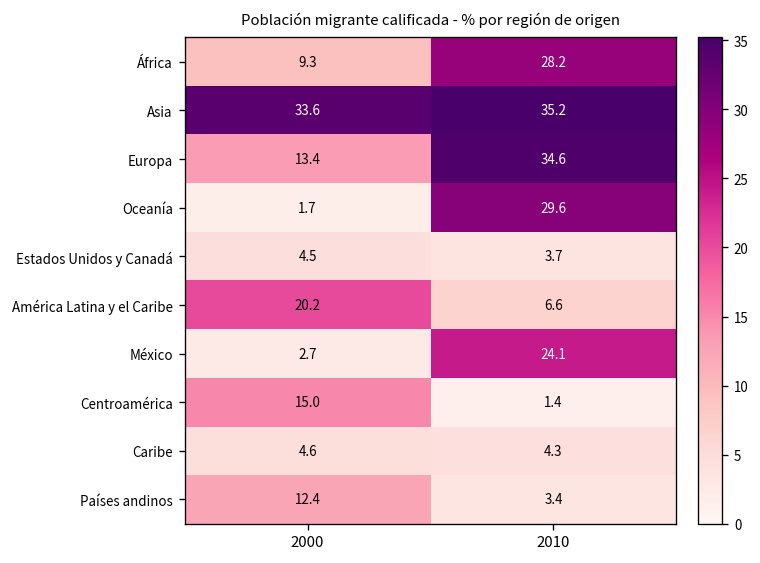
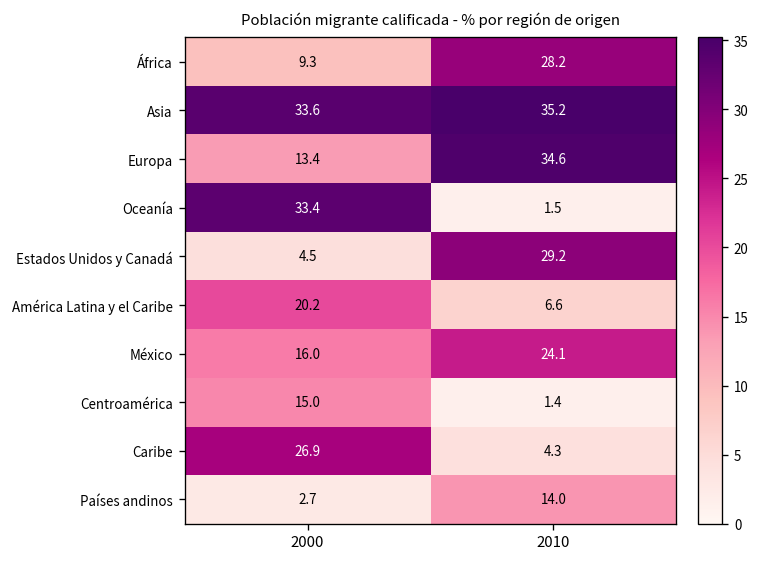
  {
    "África": {
      "2000": 9.3,
      "2010": 28.2
    },
    "Asia": {
      "2000": 33.6,
      "2010": 35.2
    },
    "Europa": {
      "2000": 13.4,
      "2010": 34.6
    },
    "Oceanía": {
-     "2000": 1.7,
-     "2010": 29.6
+     "2000": 33.4,
+     "2010": 1.5
    },
    "Estados Unidos y Canadá": {
      "2000": 4.5,
-     "2010": 3.7
+     "2010": 29.2
    },
    "América Latina y el Caribe": {
      "2000": 20.2,
      "2010": 6.6
    },
    "México": {
-     "2000": 2.7,
+     "2000": 16.0,
      "2010": 24.1
    },
    "Centroamérica": {
      "2000": 15.0,
      "2010": 1.4
    },
    "Caribe": {
-     "2000": 4.6,
+     "2000": 26.9,
      "2010": 4.3
    },
    "Países andinos": {
-     "2000": 12.4,
-     "2010": 3.4
+     "2000": 2.7,
+     "2010": 14.0
    }
  }
